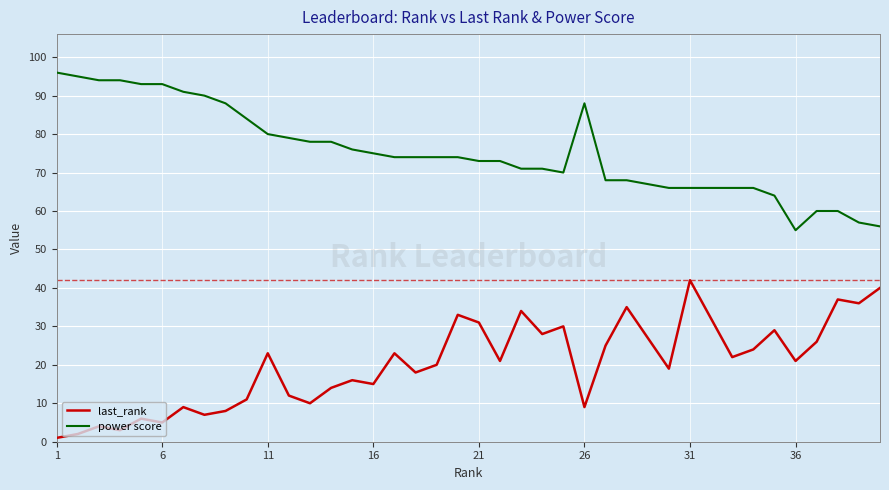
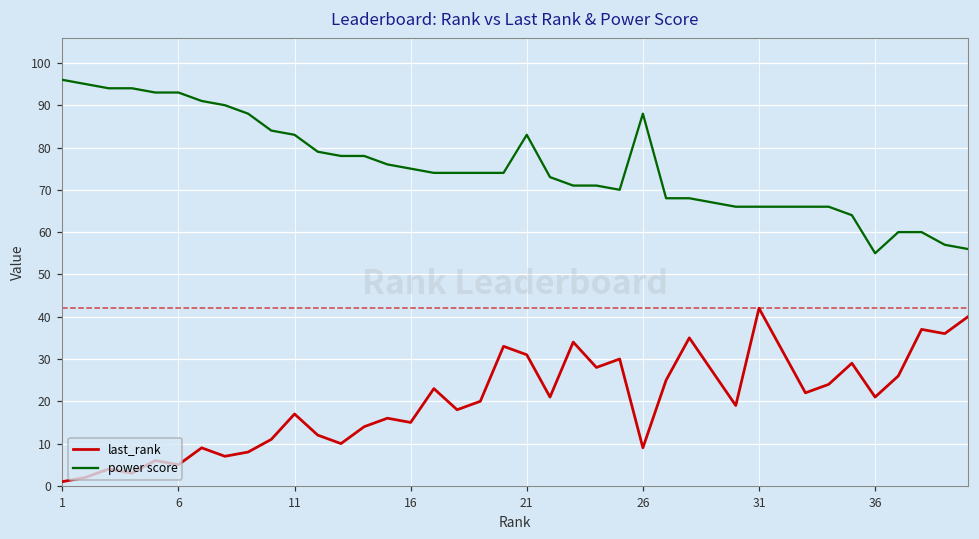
  {
    "last_rank": {
      "1": 1,
-     "11": 23,
+     "11": 17,
      "16": 15,
      "21": 31,
      "26": 9,
      "31": 42,
      "36": 21
    },
    "power score": {
      "1": 96,
      "6": 93,
-     "11": 80,
+     "11": 83,
      "16": 75,
-     "21": 73,
+     "21": 83,
      "26": 88,
      "31": 66,
      "36": 55
    }
  }
